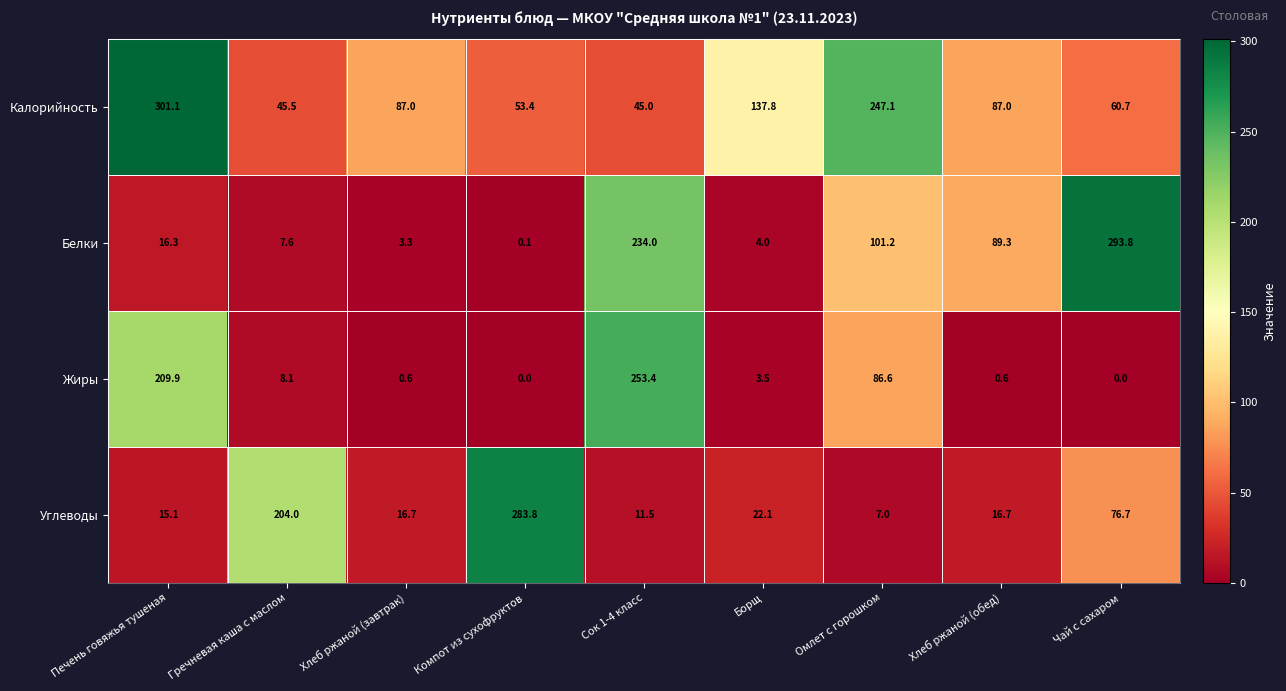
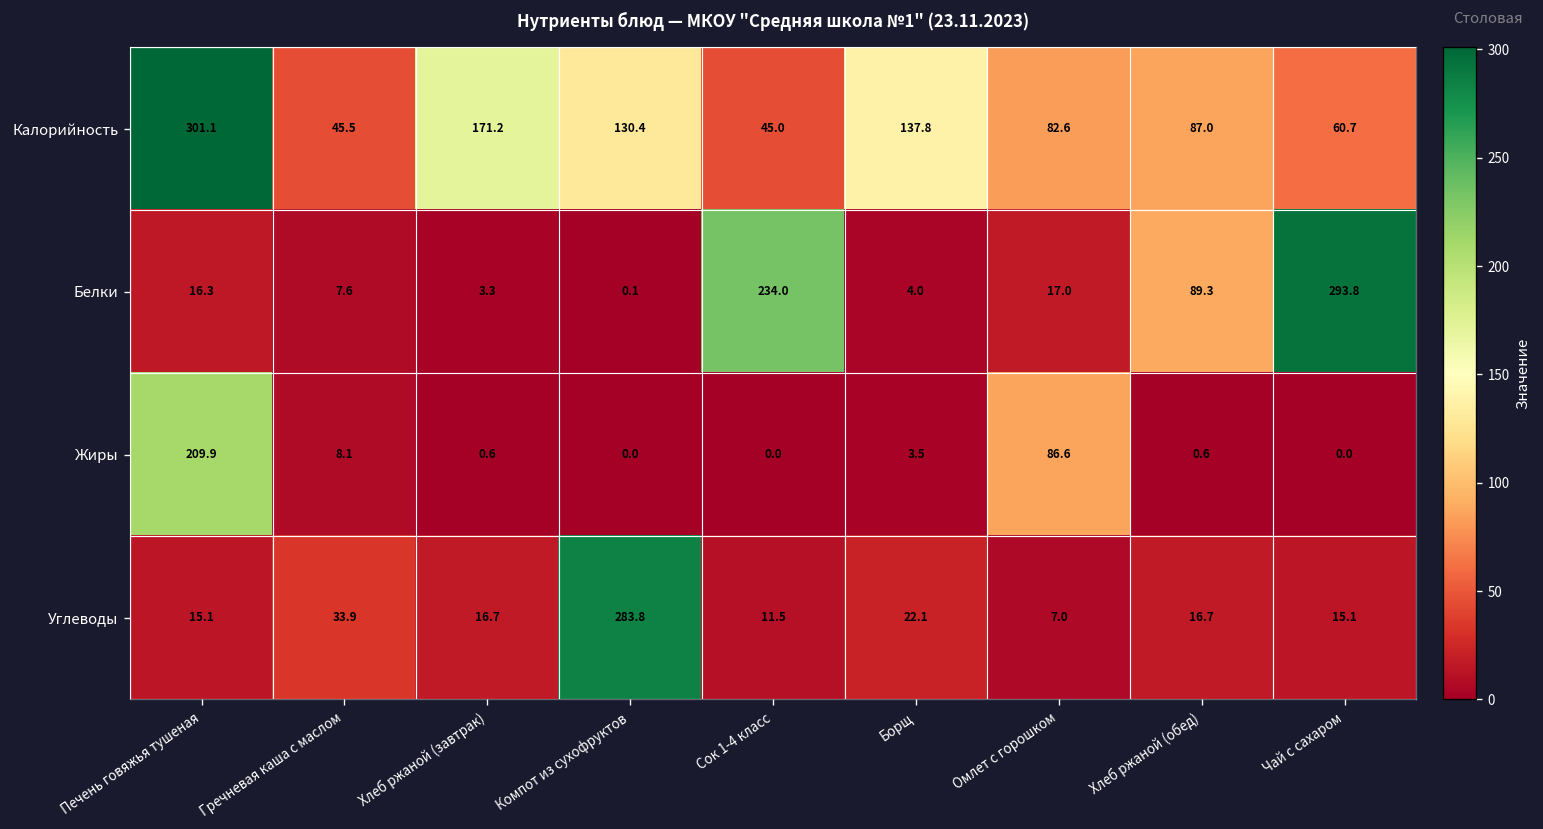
  {
    "Калорийность": {
      "Печень говяжья тушеная": 301.1,
      "Гречневая каша с маслом": 45.5,
-     "Хлеб ржаной (завтрак)": 87.0,
-     "Компот из сухофруктов": 53.4,
+     "Хлеб ржаной (завтрак)": 171.2,
+     "Компот из сухофруктов": 130.4,
      "Сок 1-4 класс": 45.0,
      "Борщ": 137.8,
-     "Омлет с горошком": 247.1,
+     "Омлет с горошком": 82.6,
      "Хлеб ржаной (обед)": 87.0,
      "Чай с сахаром": 60.7
    },
    "Белки": {
      "Печень говяжья тушеная": 16.3,
      "Гречневая каша с маслом": 7.6,
      "Хлеб ржаной (завтрак)": 3.3,
      "Компот из сухофруктов": 0.1,
      "Сок 1-4 класс": 234.0,
      "Борщ": 4.0,
-     "Омлет с горошком": 101.2,
+     "Омлет с горошком": 17.0,
      "Хлеб ржаной (обед)": 89.3,
      "Чай с сахаром": 293.8
    },
    "Жиры": {
      "Печень говяжья тушеная": 209.9,
      "Гречневая каша с маслом": 8.1,
      "Хлеб ржаной (завтрак)": 0.6,
      "Компот из сухофруктов": 0.0,
-     "Сок 1-4 класс": 253.4,
+     "Сок 1-4 класс": 0.0,
      "Борщ": 3.5,
      "Омлет с горошком": 86.6,
      "Хлеб ржаной (обед)": 0.6,
      "Чай с сахаром": 0.0
    },
    "Углеводы": {
      "Печень говяжья тушеная": 15.1,
-     "Гречневая каша с маслом": 204.0,
+     "Гречневая каша с маслом": 33.9,
      "Хлеб ржаной (завтрак)": 16.7,
      "Компот из сухофруктов": 283.8,
      "Сок 1-4 класс": 11.5,
      "Борщ": 22.1,
      "Омлет с горошком": 7.0,
      "Хлеб ржаной (обед)": 16.7,
-     "Чай с сахаром": 76.7
+     "Чай с сахаром": 15.1
    }
  }
